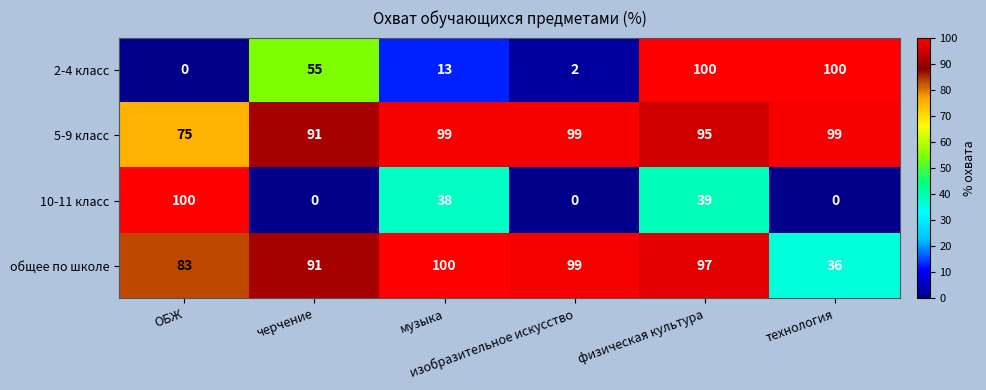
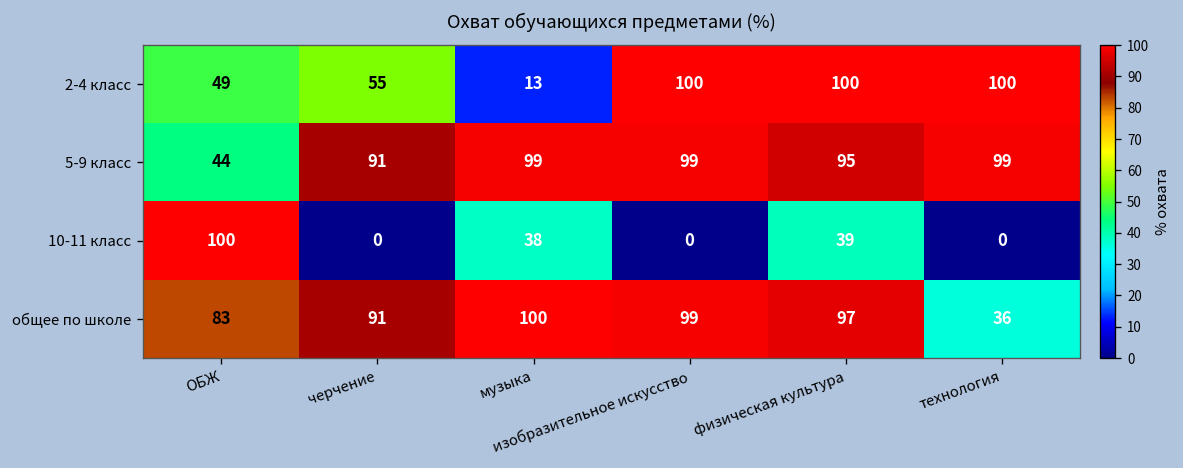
  {
    "2-4 класс": {
-     "ОБЖ": 0,
+     "ОБЖ": 49,
      "черчение": 55,
      "музыка": 13,
-     "изобразительное искусство": 2,
+     "изобразительное искусство": 100,
      "физическая культура": 100,
      "технология": 100
    },
    "5-9 класс": {
-     "ОБЖ": 75,
+     "ОБЖ": 44,
      "черчение": 91,
      "музыка": 99,
      "изобразительное искусство": 99,
      "физическая культура": 95,
      "технология": 99
    },
    "10-11 класс": {
      "ОБЖ": 100,
      "черчение": 0,
      "музыка": 38,
      "изобразительное искусство": 0,
      "физическая культура": 39,
      "технология": 0
    },
    "общее по школе": {
      "ОБЖ": 83,
      "черчение": 91,
      "музыка": 100,
      "изобразительное искусство": 99,
      "физическая культура": 97,
      "технология": 36
    }
  }
